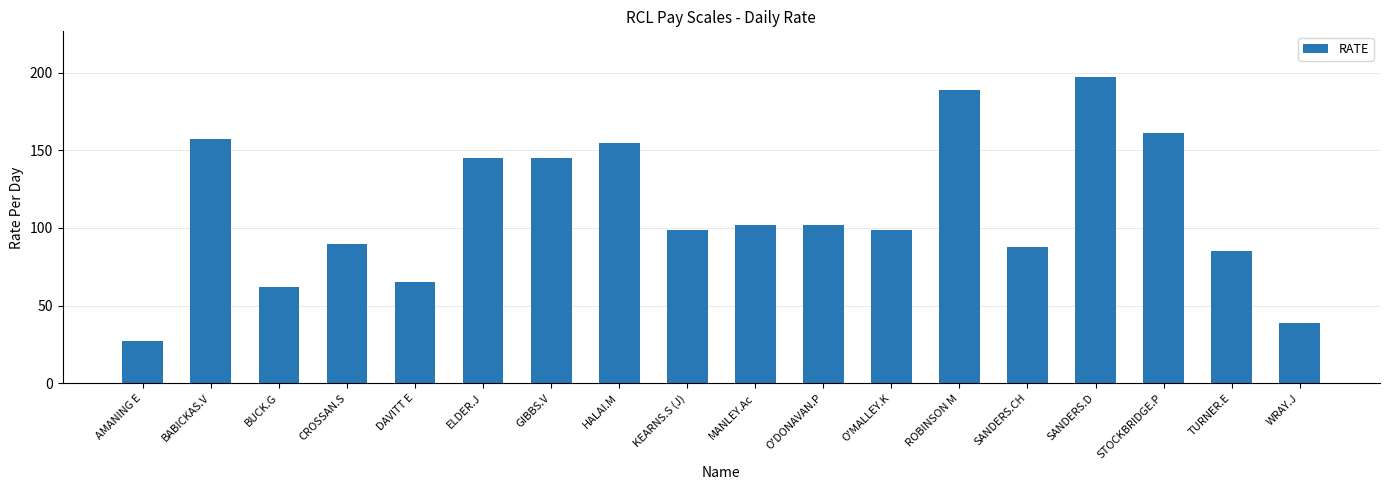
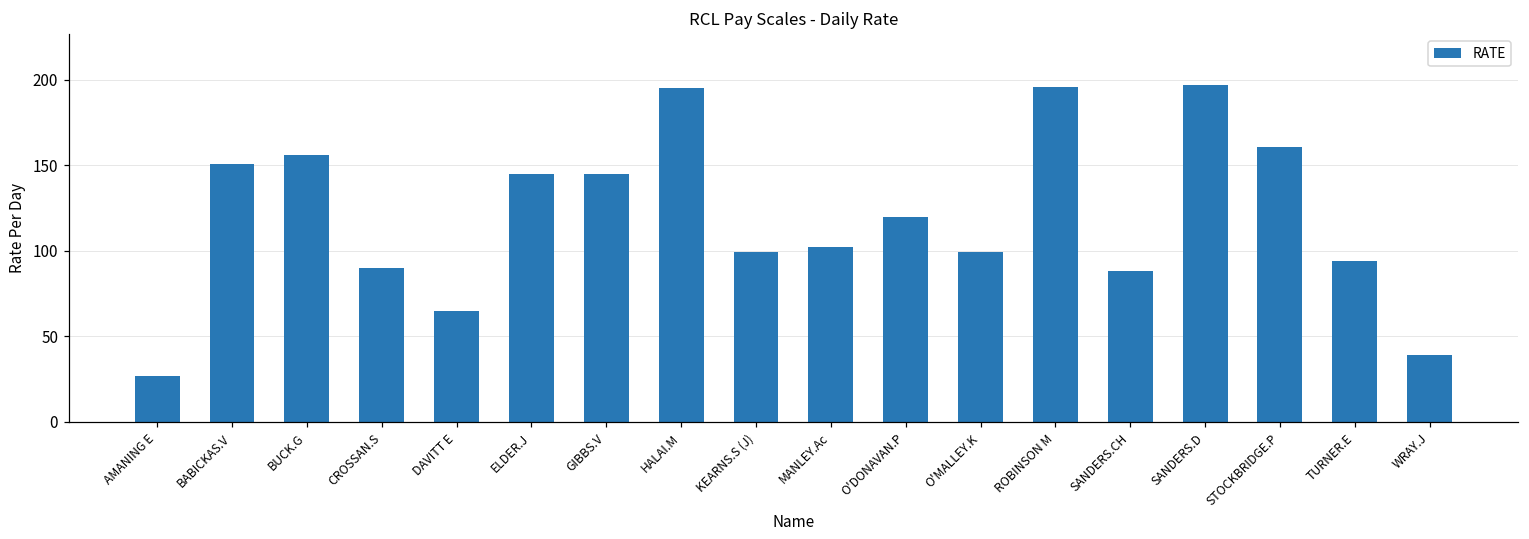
  {
    "AMANING E": 27,
-   "BABICKAS.V": 157,
-   "BUCK.G": 62,
+   "BABICKAS.V": 151,
+   "BUCK.G": 156,
    "CROSSAN.S": 90,
    "DAVITT E": 65,
    "ELDER.J": 145,
    "GIBBS.V": 145,
-   "HALAI.M": 155,
+   "HALAI.M": 195,
    "KEARNS.S (J)": 99,
    "MANLEY.Ac": 102,
-   "O'DONAVAN.P": 102,
+   "O'DONAVAN.P": 120,
    "O'MALLEY.K": 99,
-   "ROBINSON M": 189,
+   "ROBINSON M": 196,
    "SANDERS.CH": 88,
    "SANDERS.D": 197,
    "STOCKBRIDGE.P": 161,
-   "TURNER.E": 85,
+   "TURNER.E": 94,
    "WRAY.J": 39
  }
